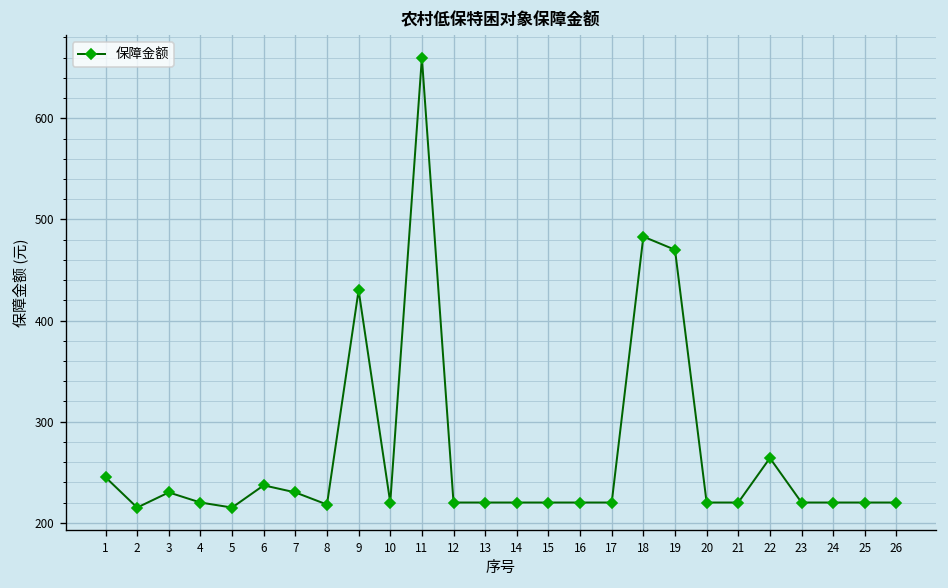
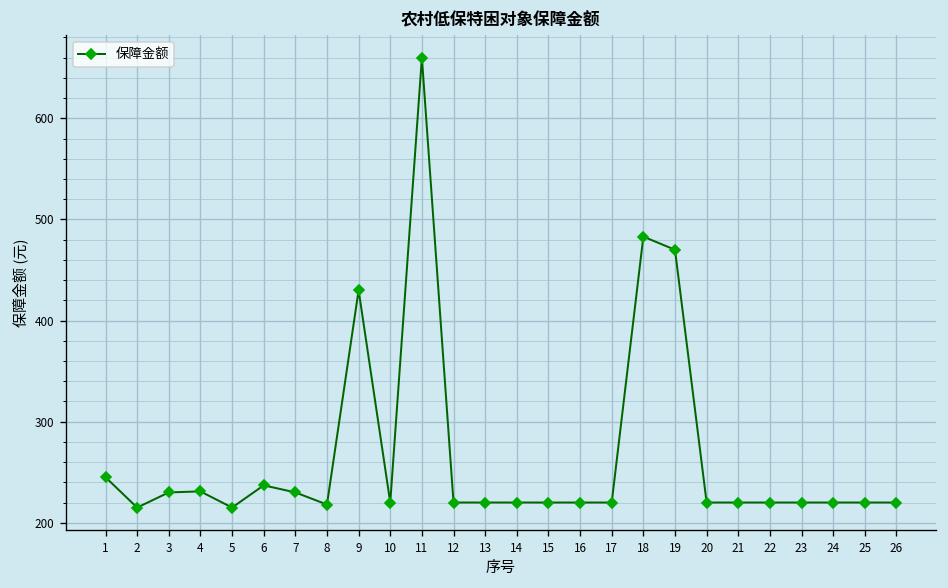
  {
    "1": 250,
    "2": 220,
    "3": 230,
-   "4": 220,
+   "4": 230,
    "5": 220,
    "6": 240,
    "7": 230,
    "8": 220,
    "9": 430,
    "10": 220,
    "11": 660,
    "12": 220,
    "13": 220,
    "14": 220,
    "15": 220,
    "16": 220,
    "17": 220,
    "18": 480,
    "19": 470,
    "20": 220,
    "21": 220,
-   "22": 260,
+   "22": 220,
    "23": 220,
    "24": 220,
    "25": 220,
    "26": 220
  }
